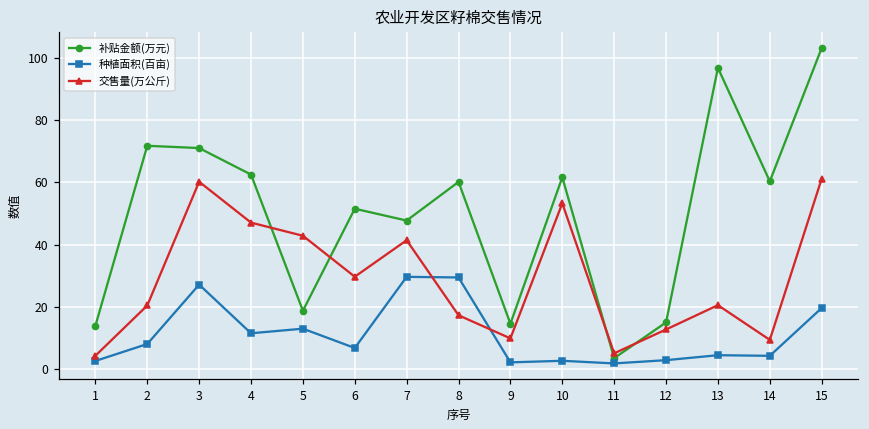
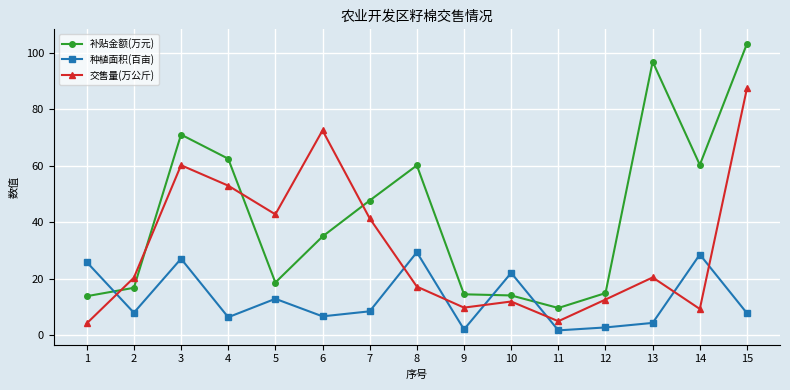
  {
    "补贴金额(万元)": {
      "1": 14,
-     "2": 72,
+     "2": 17,
      "3": 71,
      "4": 62,
      "5": 19,
-     "6": 52,
+     "6": 35,
      "7": 48,
      "8": 60,
      "9": 15,
-     "10": 62,
-     "11": 3,
+     "10": 14,
+     "11": 10,
      "12": 15,
      "13": 97,
      "14": 60,
      "15": 103
    },
    "种植面积(百亩)": {
-     "1": 3,
+     "1": 26,
      "2": 8,
      "3": 27,
-     "4": 11,
+     "4": 6,
      "5": 13,
      "6": 7,
-     "7": 30,
+     "7": 9,
      "8": 29,
      "9": 2,
-     "10": 3,
+     "10": 22,
      "11": 2,
      "12": 3,
      "13": 4,
-     "14": 4,
-     "15": 20
+     "14": 29,
+     "15": 8
    },
    "交售量(万公斤)": {
      "1": 4,
      "2": 20,
      "3": 60,
-     "4": 47,
+     "4": 53,
      "5": 43,
-     "6": 30,
+     "6": 73,
      "7": 41,
      "8": 17,
      "9": 10,
-     "10": 53,
+     "10": 12,
      "11": 5,
      "12": 13,
      "13": 20,
      "14": 9,
-     "15": 61
+     "15": 87
    }
  }
